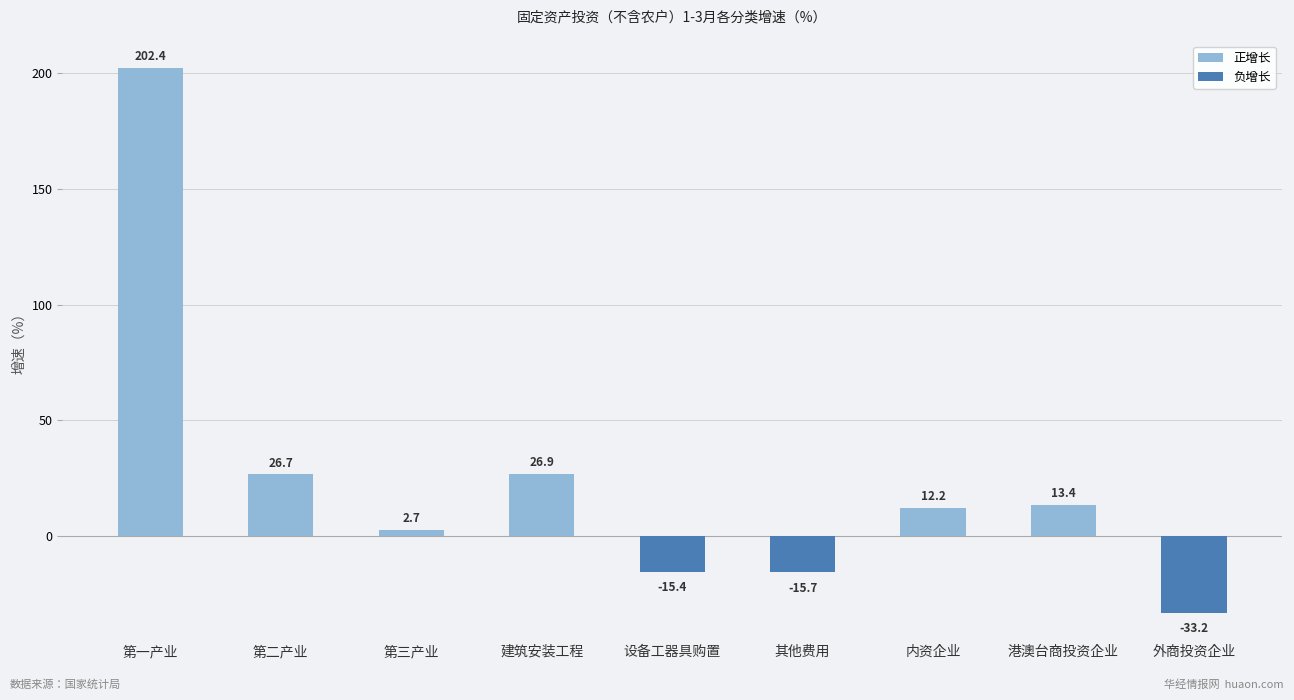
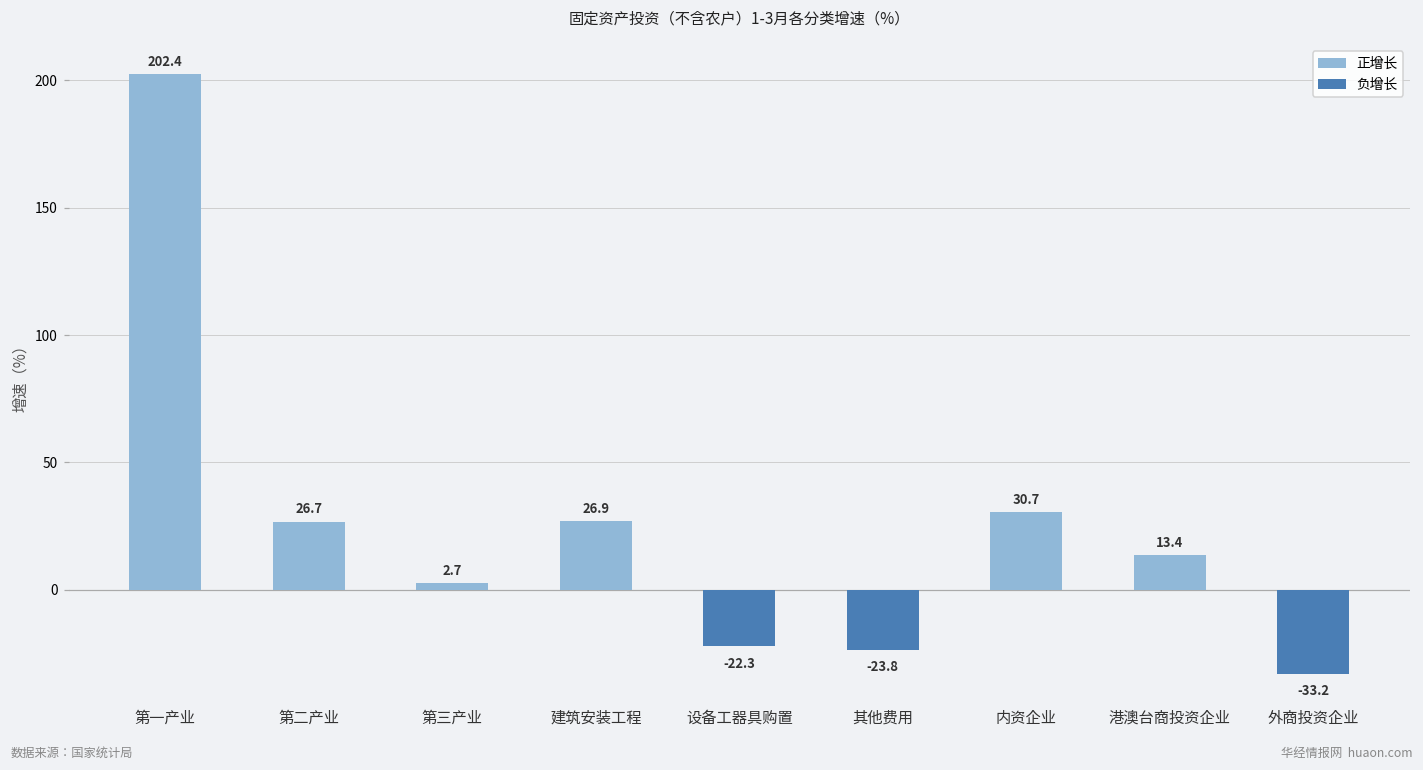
  {
    "正增长": {
      "第一产业": 202.4,
      "第二产业": 26.7,
      "第三产业": 2.7,
      "建筑安装工程": 26.9,
-     "内资企业": 12.2,
+     "内资企业": 30.7,
      "港澳台商投资企业": 13.4
    },
    "负增长": {
-     "设备工器具购置": -15.4,
-     "其他费用": -15.7,
+     "设备工器具购置": -22.3,
+     "其他费用": -23.8,
      "外商投资企业": -33.2
    }
  }
